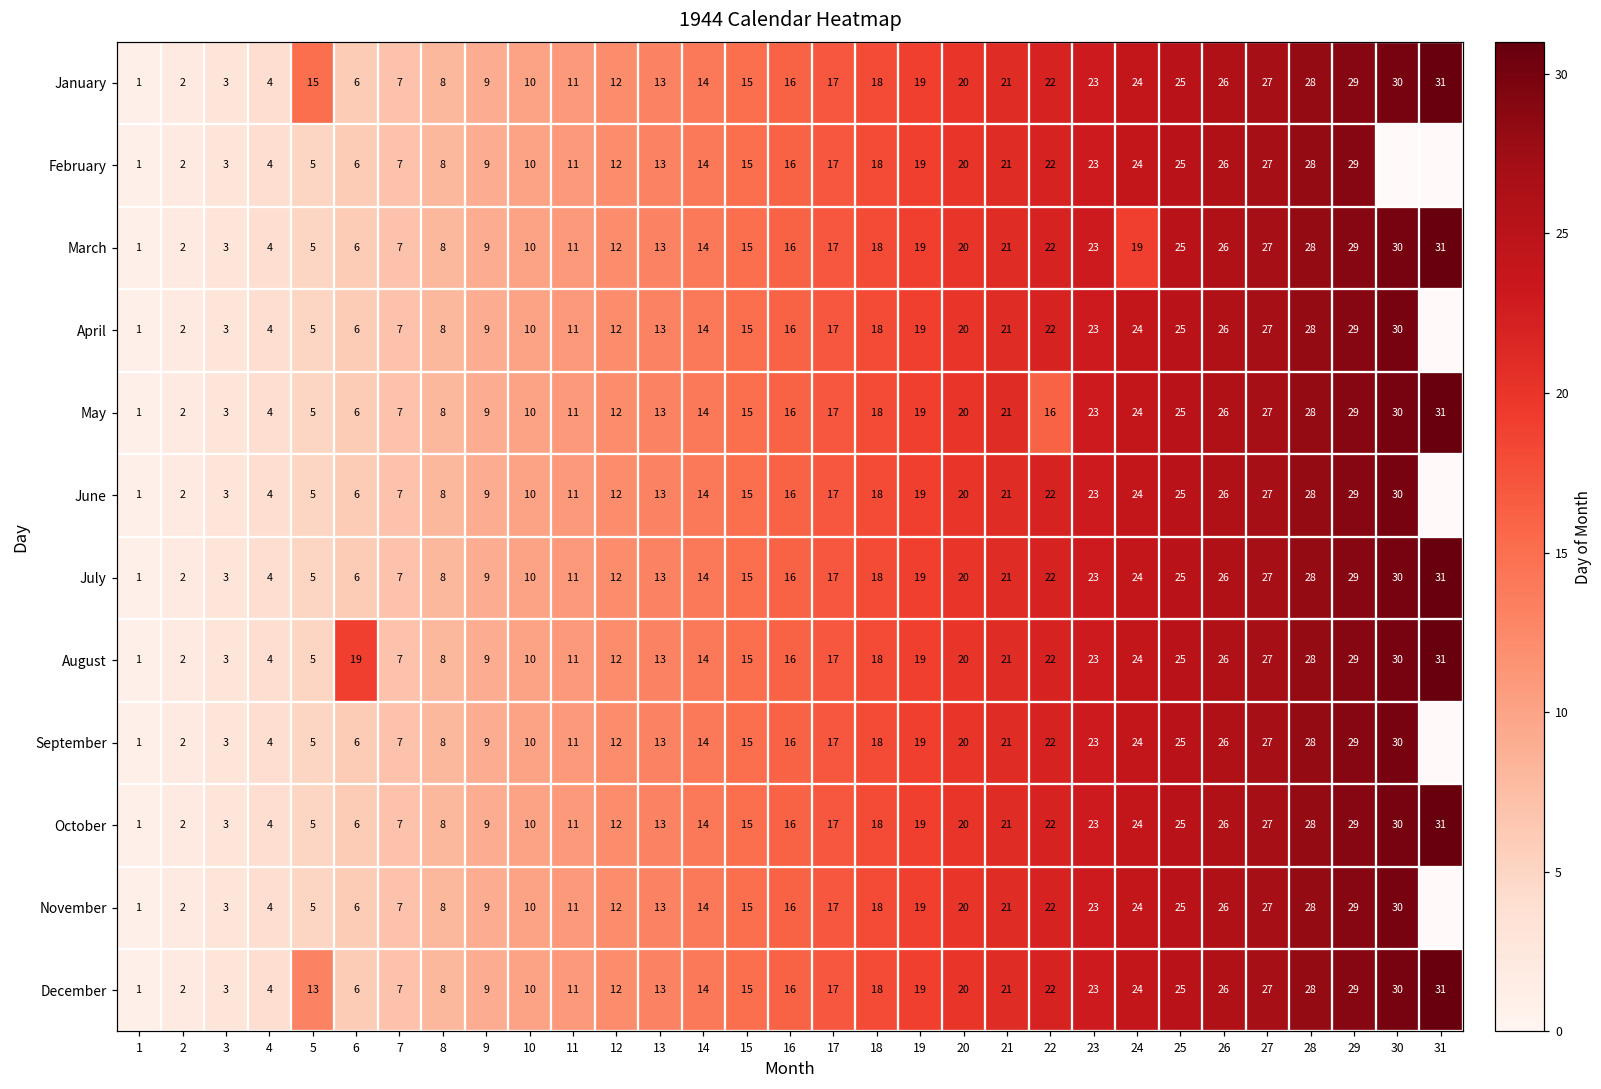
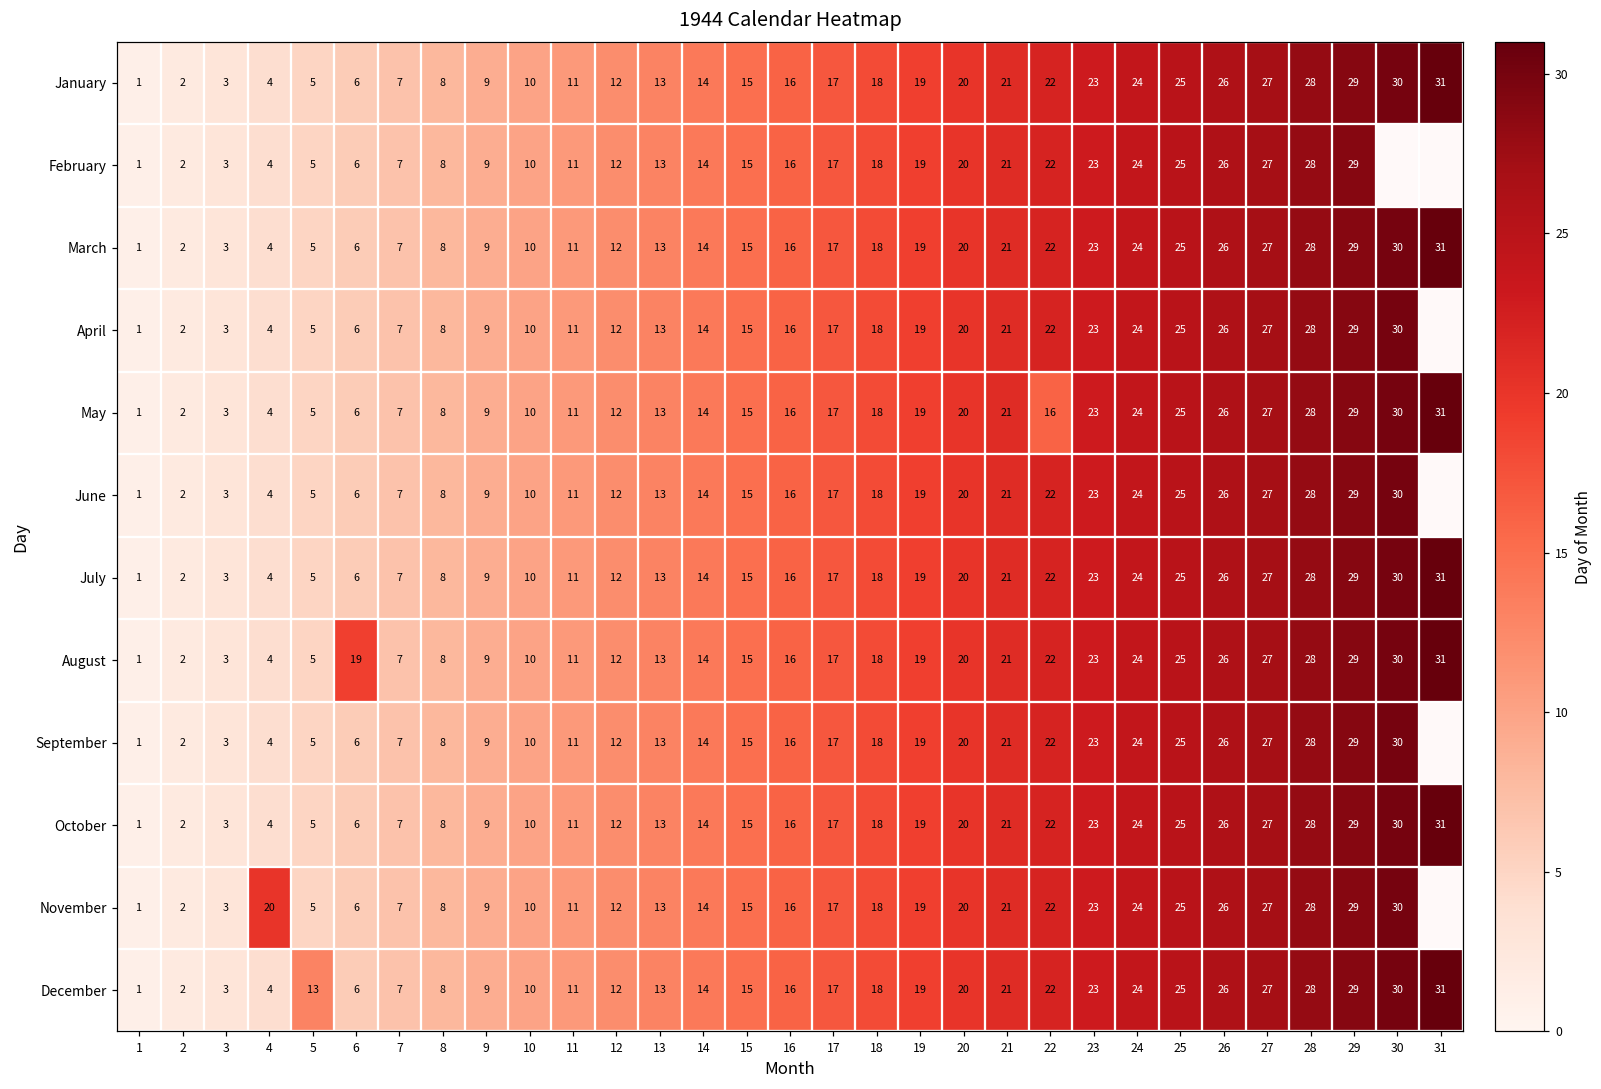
  {
    "January": {
      "1": 1,
      "2": 2,
      "3": 3,
      "4": 4,
-     "5": 15,
+     "5": 5,
      "6": 6,
      "7": 7,
      "8": 8,
      "9": 9,
      "10": 10,
      "11": 11,
      "12": 12,
      "13": 13,
      "14": 14,
      "15": 15,
      "16": 16,
      "17": 17,
      "18": 18,
      "19": 19,
      "20": 20,
      "21": 21,
      "22": 22,
      "23": 23,
      "24": 24,
      "25": 25,
      "26": 26,
      "27": 27,
      "28": 28,
      "29": 29,
      "30": 30,
      "31": 31
    },
    "March": {
      "1": 1,
      "2": 2,
      "3": 3,
      "4": 4,
      "5": 5,
      "6": 6,
      "7": 7,
      "8": 8,
      "9": 9,
      "10": 10,
      "11": 11,
      "12": 12,
      "13": 13,
      "14": 14,
      "15": 15,
      "16": 16,
      "17": 17,
      "18": 18,
      "19": 19,
      "20": 20,
      "21": 21,
      "22": 22,
      "23": 23,
-     "24": 19,
+     "24": 24,
      "25": 25,
      "26": 26,
      "27": 27,
      "28": 28,
      "29": 29,
      "30": 30,
      "31": 31
    },
    "November": {
      "1": 1,
      "2": 2,
      "3": 3,
-     "4": 4,
+     "4": 20,
      "5": 5,
      "6": 6,
      "7": 7,
      "8": 8,
      "9": 9,
      "10": 10,
      "11": 11,
      "12": 12,
      "13": 13,
      "14": 14,
      "15": 15,
      "16": 16,
      "17": 17,
      "18": 18,
      "19": 19,
      "20": 20,
      "21": 21,
      "22": 22,
      "23": 23,
      "24": 24,
      "25": 25,
      "26": 26,
      "27": 27,
      "28": 28,
      "29": 29,
      "30": 30
    }
  }
